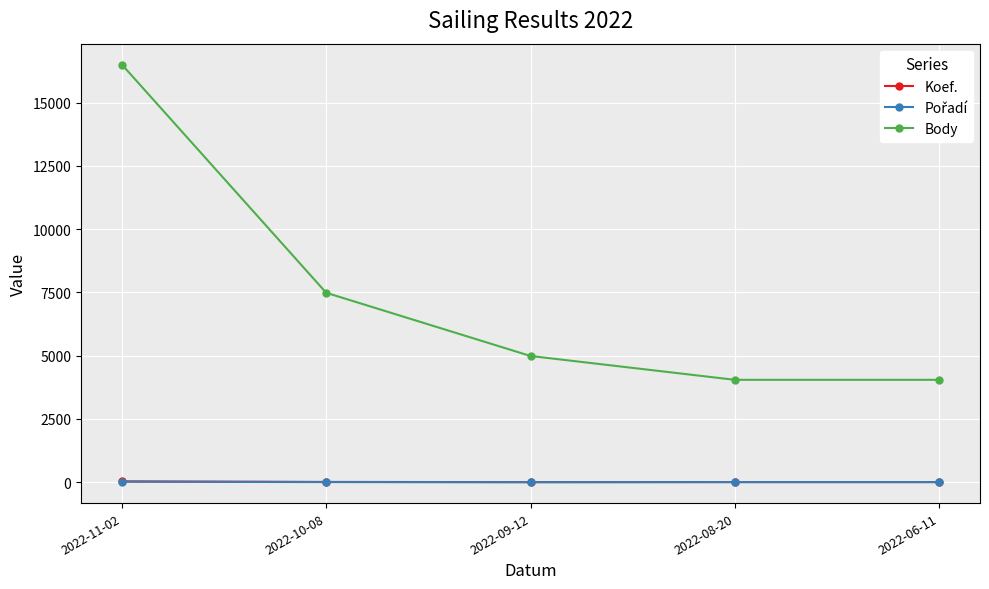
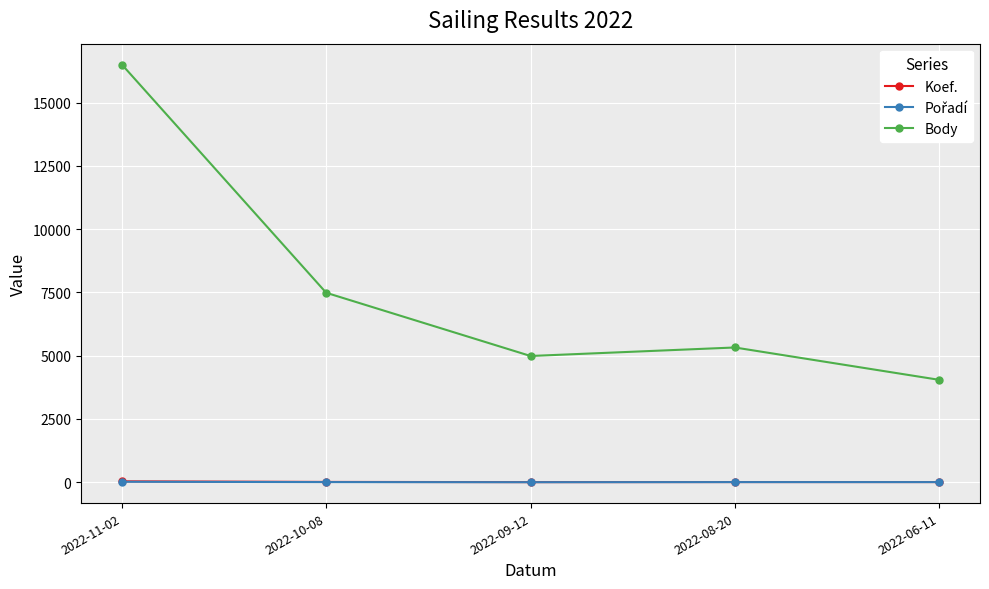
  {
    "Body": {
      "2022-11-02": 16500,
      "2022-10-08": 7500,
      "2022-09-12": 5000,
-     "2022-08-20": 4000,
+     "2022-08-20": 5300,
      "2022-06-11": 4000
    }
  }
